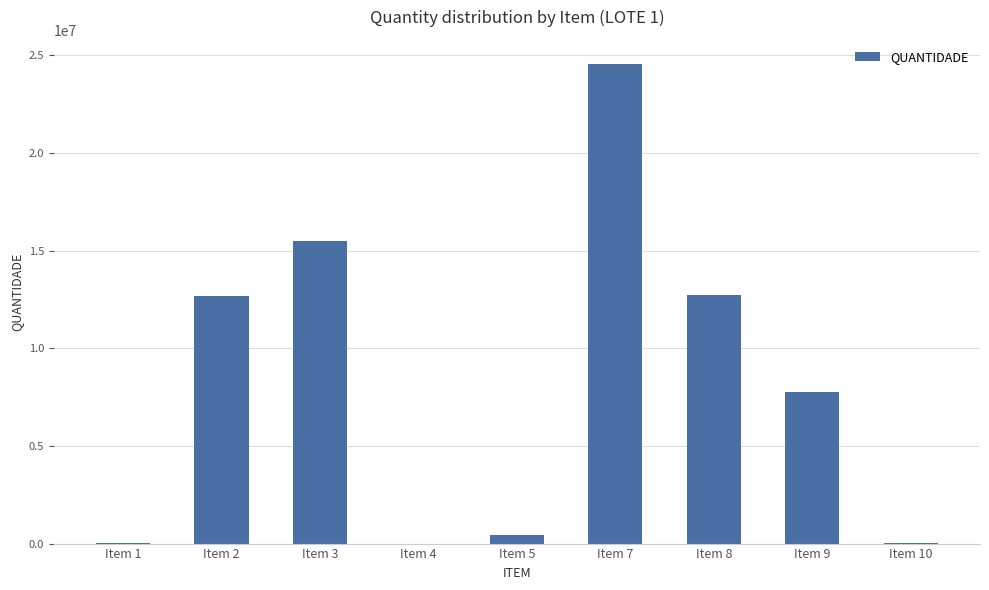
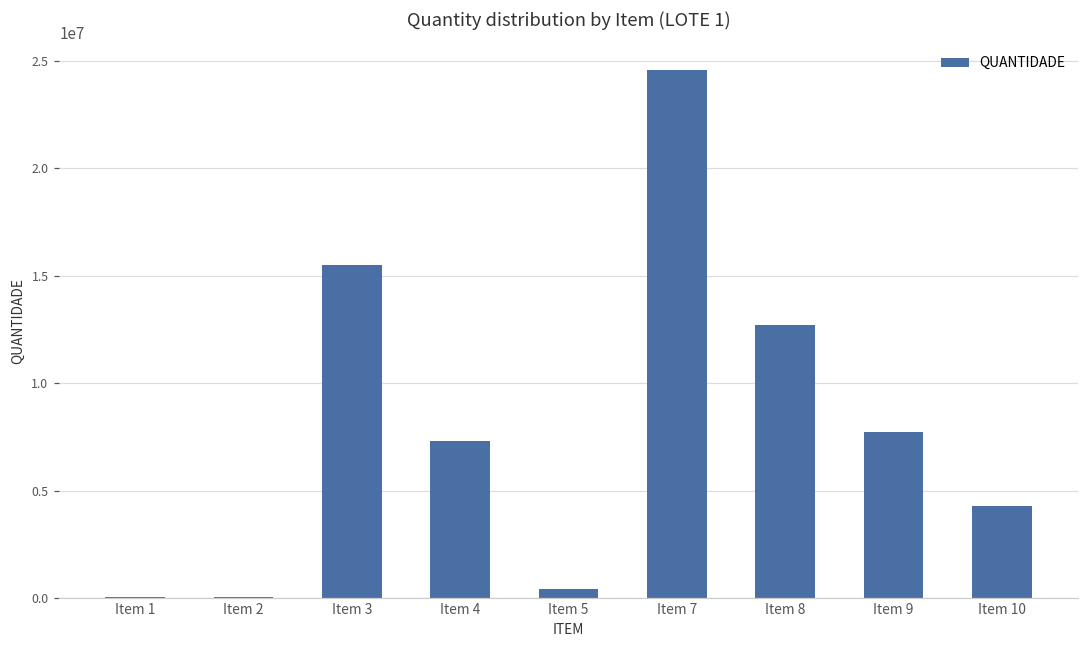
  {
-   "Item 2": 12700000,
+   "Item 2": 100000,
    "Item 3": 15500000,
-   "Item 4": 0,
+   "Item 4": 7300000,
    "Item 5": 400000,
    "Item 7": 24600000,
    "Item 8": 12700000,
    "Item 9": 7700000,
-   "Item 10": 0
+   "Item 10": 4300000
  }
